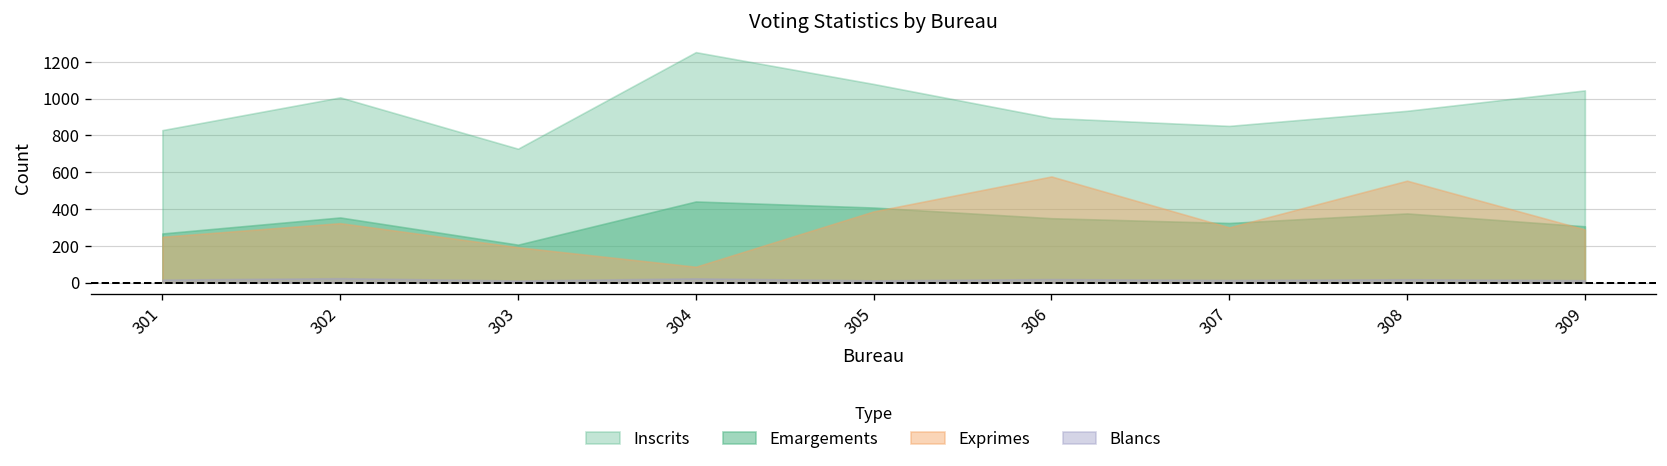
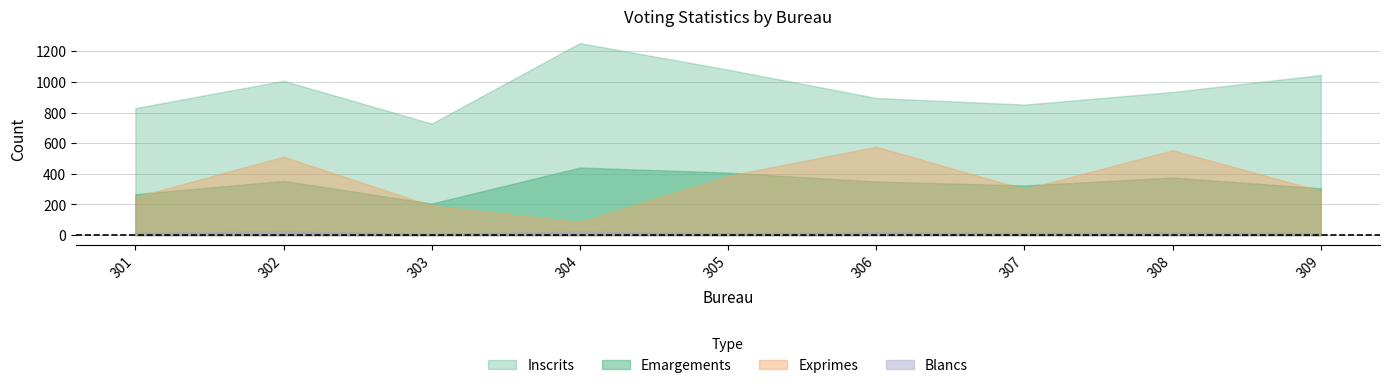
  {
    "Exprimes": {
      "301": 250,
-     "302": 320,
+     "302": 510,
      "304": 90,
      "305": 390,
      "306": 580,
      "307": 300,
      "308": 550,
      "309": 290
    }
  }
